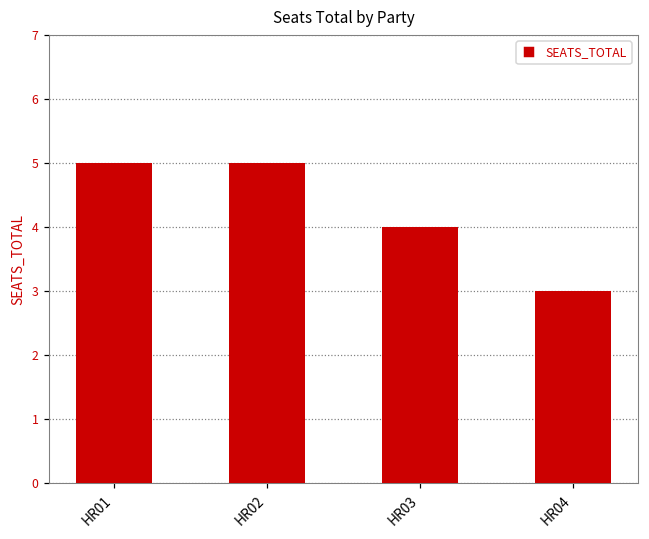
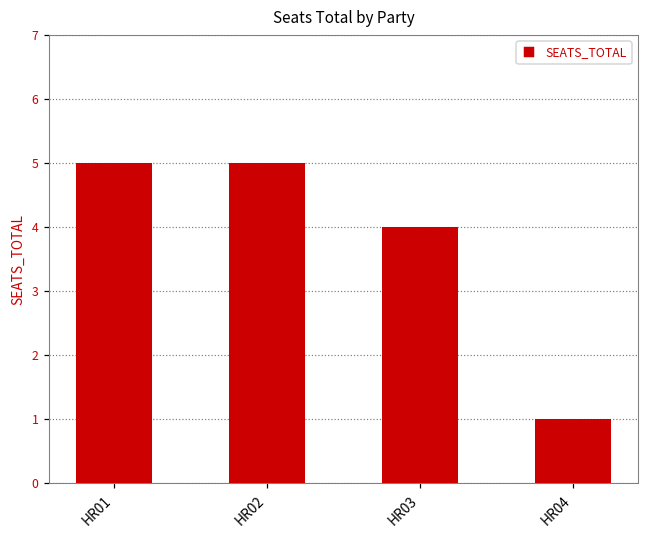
  {
    "HR01": 5,
    "HR02": 5,
    "HR03": 4,
-   "HR04": 3
+   "HR04": 1
  }
